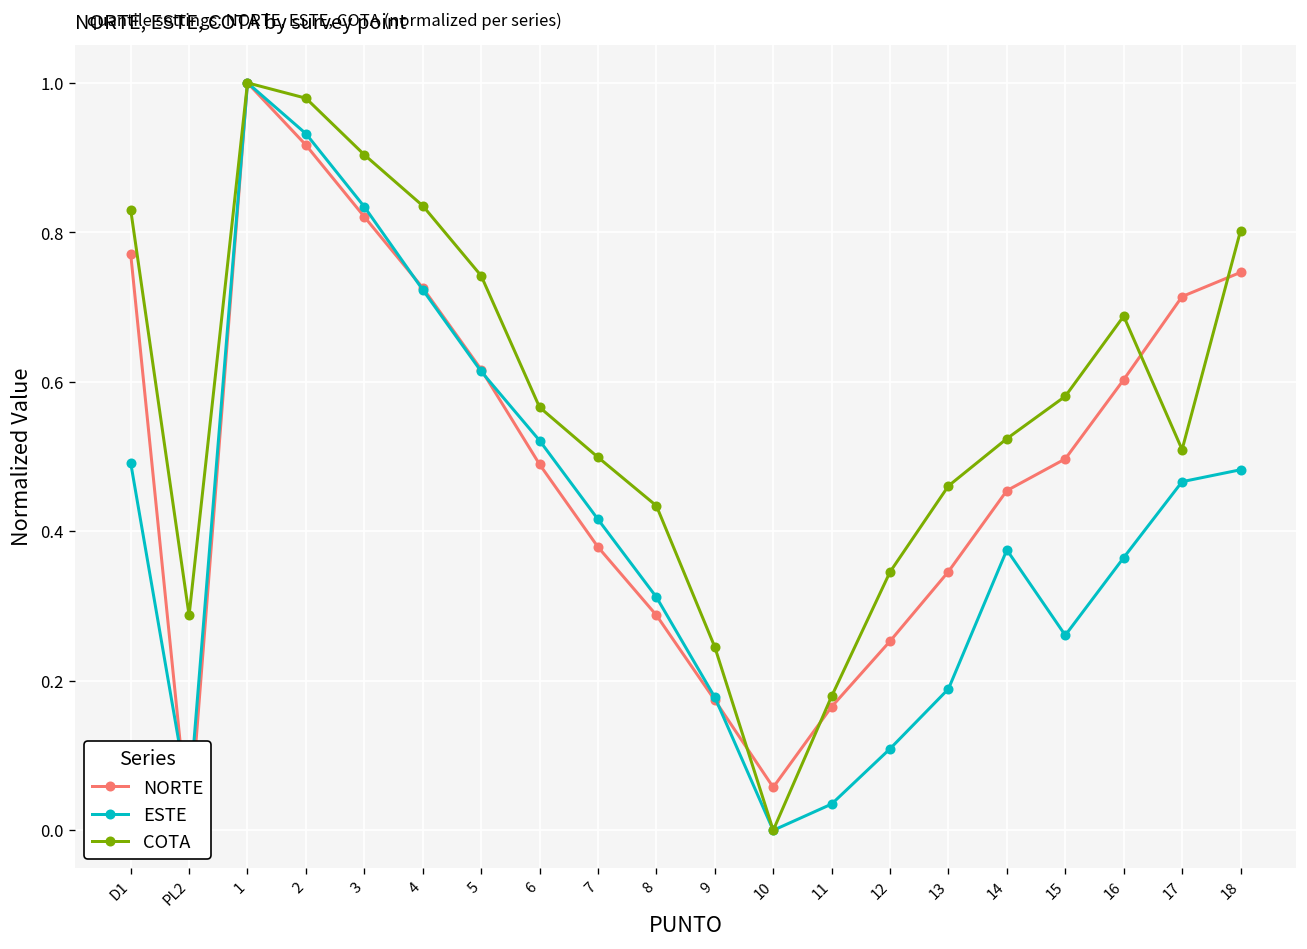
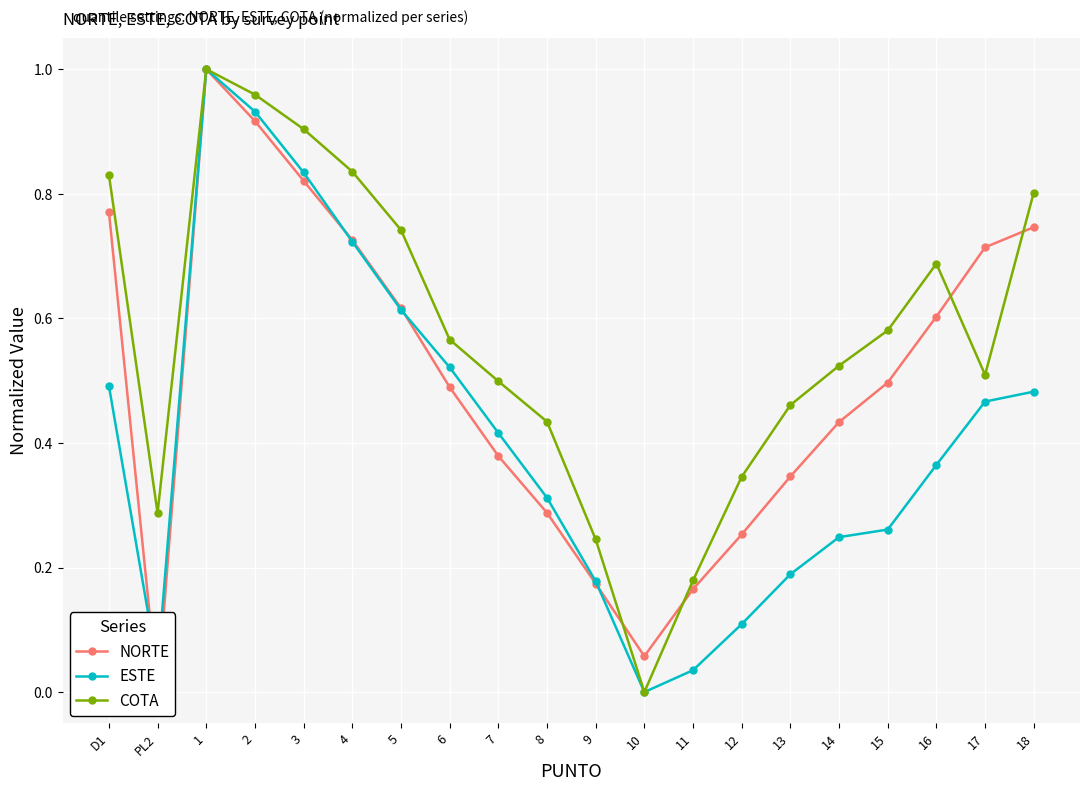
  {
    "NORTE": {
      "D1": 0.77,
      "2": 0.92,
      "3": 0.82,
      "6": 0.49,
      "7": 0.38,
      "8": 0.29,
      "10": 0.06,
      "11": 0.17,
      "12": 0.25,
      "13": 0.35,
-     "14": 0.45,
+     "14": 0.43,
      "15": 0.50,
      "16": 0.60,
      "17": 0.71,
      "18": 0.75
    },
    "ESTE": {
      "D1": 0.49,
      "2": 0.93,
      "3": 0.83,
      "6": 0.52,
      "7": 0.42,
      "8": 0.31,
      "11": 0.04,
      "12": 0.11,
      "13": 0.19,
-     "14": 0.38,
+     "14": 0.25,
      "15": 0.26,
      "16": 0.36,
      "17": 0.47,
      "18": 0.48
    },
    "COTA": {
      "D1": 0.83,
      "PL2": 0.29,
-     "2": 0.98,
+     "2": 0.96,
      "3": 0.90,
      "4": 0.84,
      "5": 0.74,
      "6": 0.57,
      "7": 0.50,
      "8": 0.43,
      "9": 0.25,
      "11": 0.18,
      "12": 0.35,
      "13": 0.46,
      "14": 0.52,
      "15": 0.58,
      "16": 0.69,
      "17": 0.51,
      "18": 0.80
    }
  }
